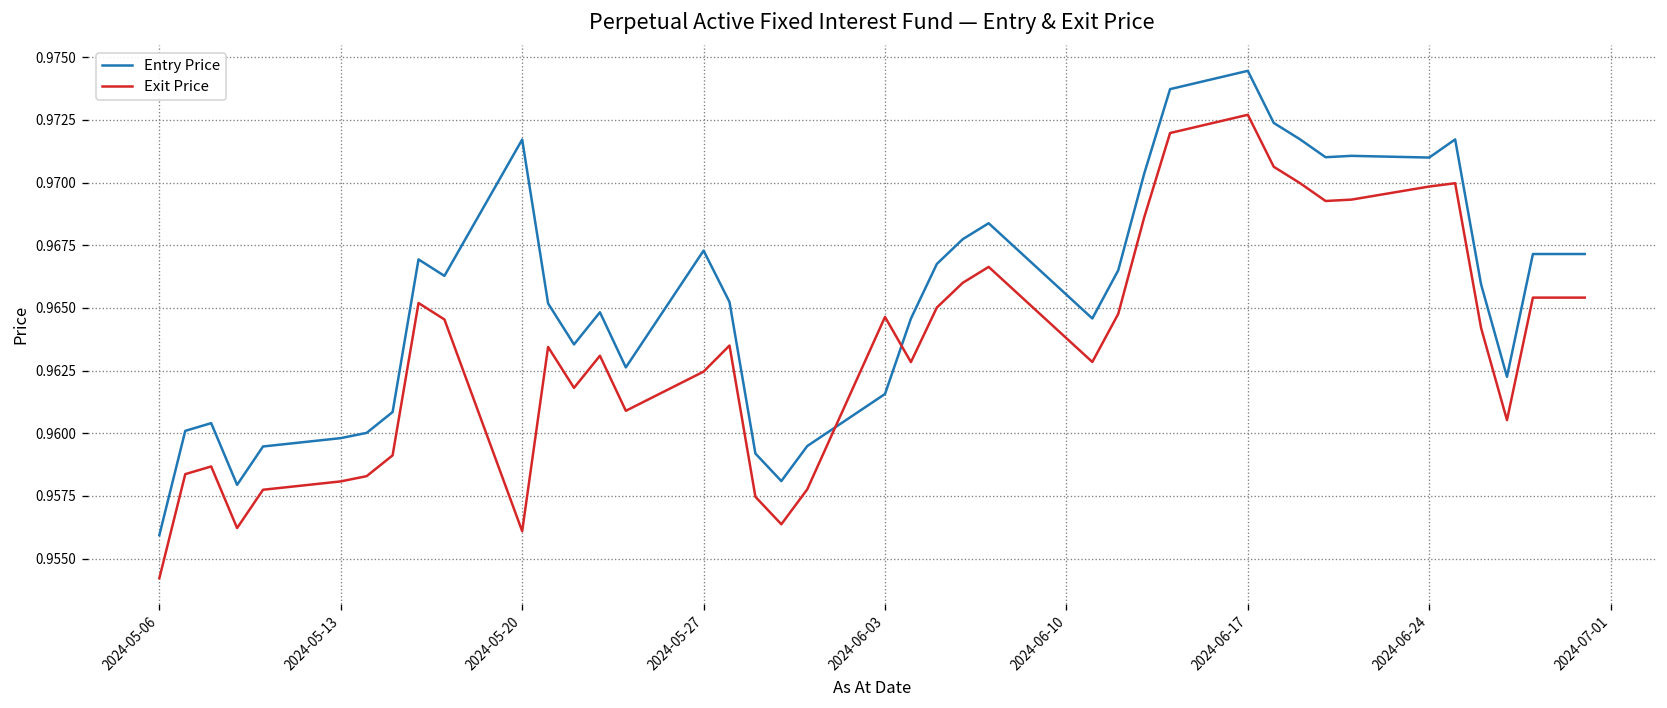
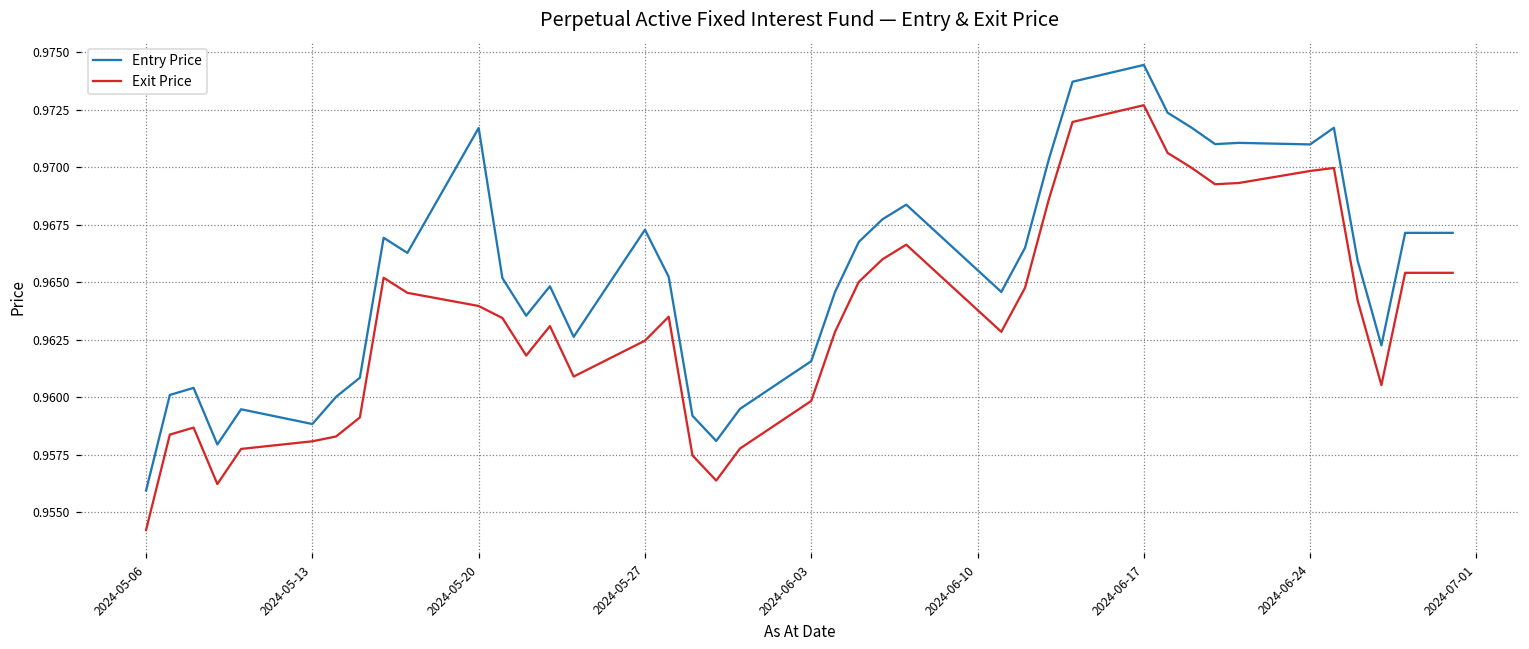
  {
    "Entry Price": {
      "2024-05-06": 0.9559,
-     "2024-05-13": 0.9598,
+     "2024-05-13": 0.9588,
      "2024-05-20": 0.9717,
      "2024-05-27": 0.9673,
      "2024-06-03": 0.9616,
      "2024-06-17": 0.9745,
      "2024-06-24": 0.9710
    },
    "Exit Price": {
      "2024-05-06": 0.9542,
      "2024-05-13": 0.9581,
-     "2024-05-20": 0.9561,
+     "2024-05-20": 0.9640,
      "2024-05-27": 0.9625,
-     "2024-06-03": 0.9646,
+     "2024-06-03": 0.9598,
      "2024-06-17": 0.9727,
      "2024-06-24": 0.9698
    }
  }
